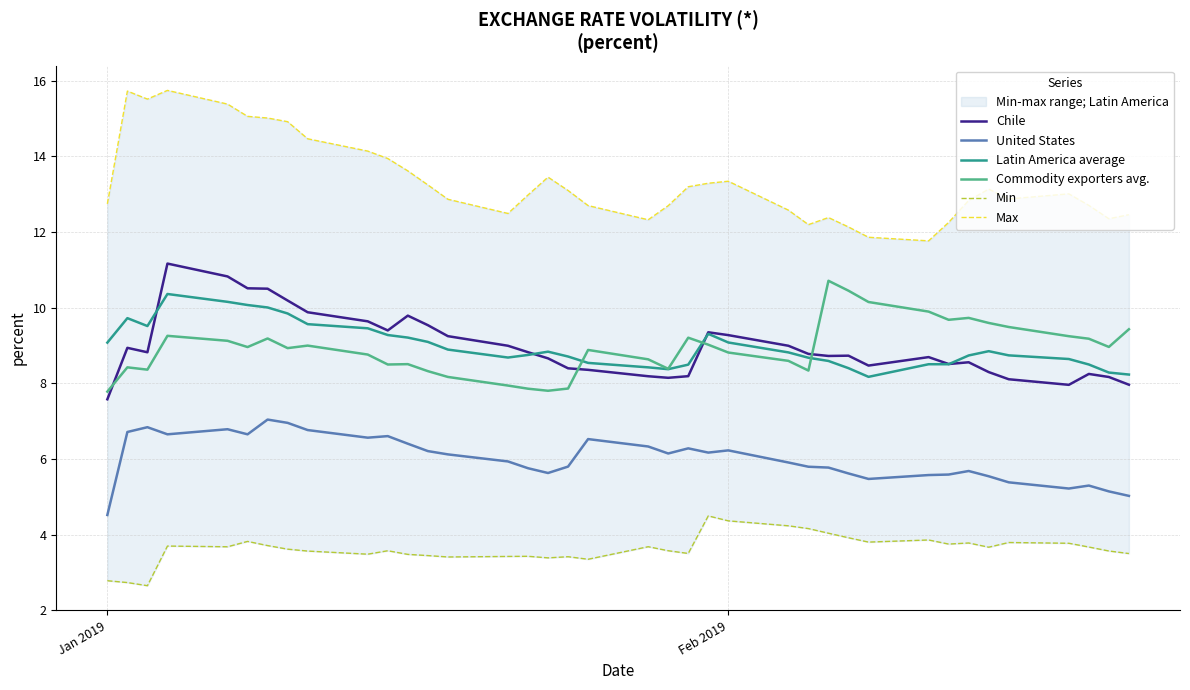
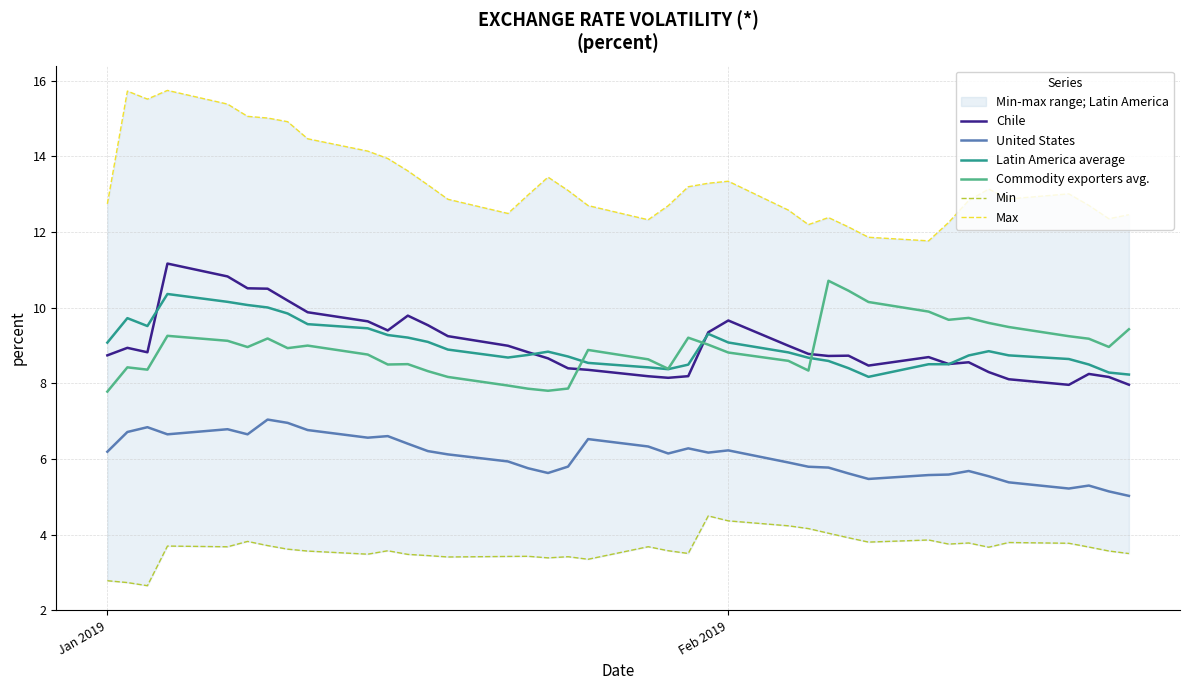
  {
    "Chile": {
-     "Jan 2019": 7.6,
-     "Feb 2019": 9.3
+     "Jan 2019": 8.7,
+     "Feb 2019": 9.7
    },
    "United States": {
-     "Jan 2019": 4.5,
+     "Jan 2019": 6.2,
      "Feb 2019": 6.2
    },
    "Min": {
      "Jan 2019": 2.8,
      "Feb 2019": 4.4
    },
    "Min-max range; Latin America": {
      "Jan 2019": 12.7,
      "Feb 2019": 13.3
    }
  }
